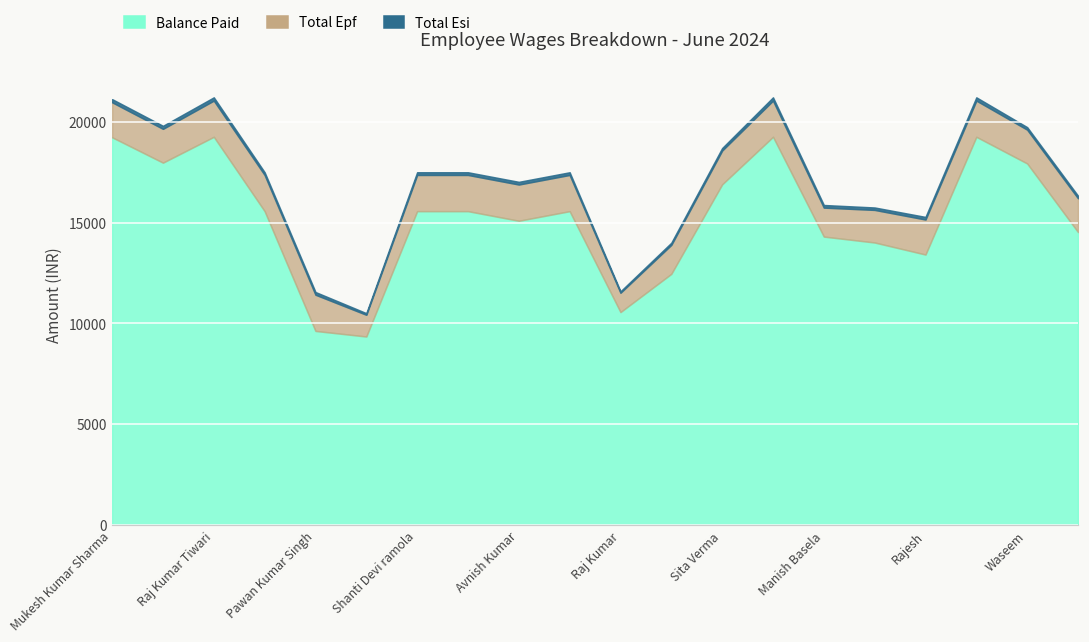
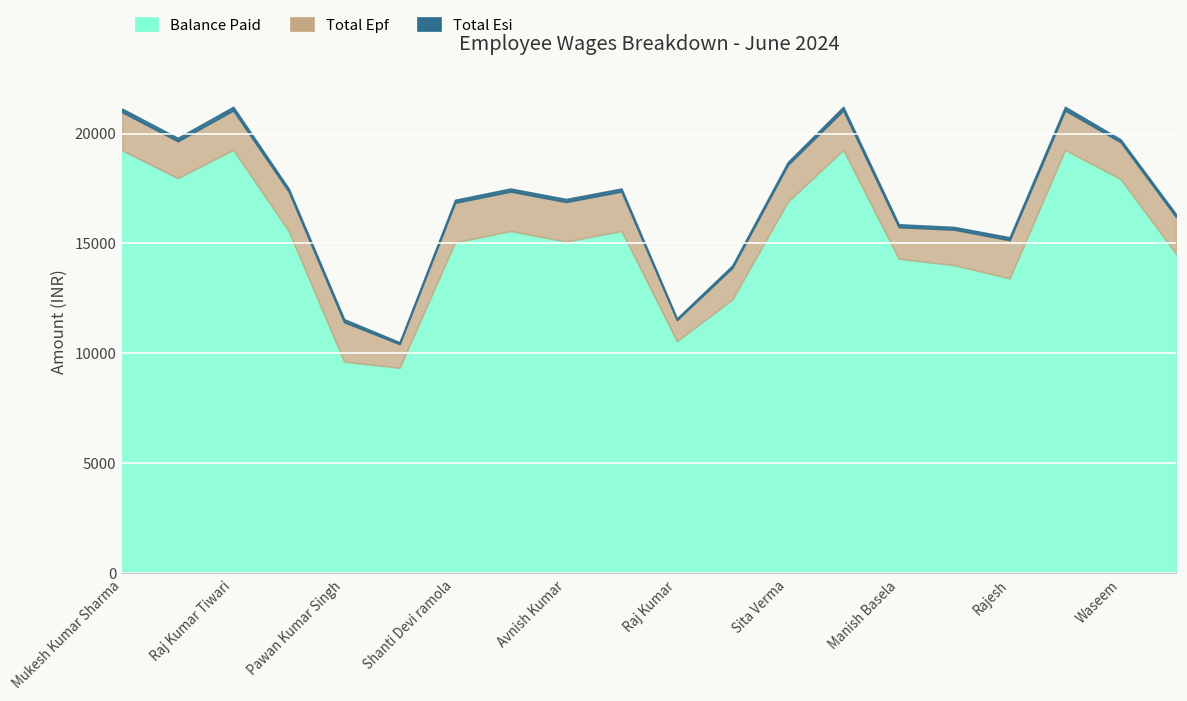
  {
    "Balance Paid": {
      "Mukesh Kumar Sharma": 19200,
      "Raj Kumar Tiwari": 19300,
      "Pawan Kumar Singh": 9600,
-     "Shanti Devi ramola": 15600,
+     "Shanti Devi ramola": 15000,
      "Avnish Kumar": 15100,
      "Raj Kumar": 10600,
      "Sita Verma": 16900,
      "Manish Basela": 14300,
      "Rajesh": 13400,
      "Waseem": 17900
    },
    "Total Epf": {
      "Mukesh Kumar Sharma": 1700,
      "Raj Kumar Tiwari": 1800
    },
    "Total Esi": {
      "Mukesh Kumar Sharma": 200,
      "Raj Kumar Tiwari": 200
    }
  }
